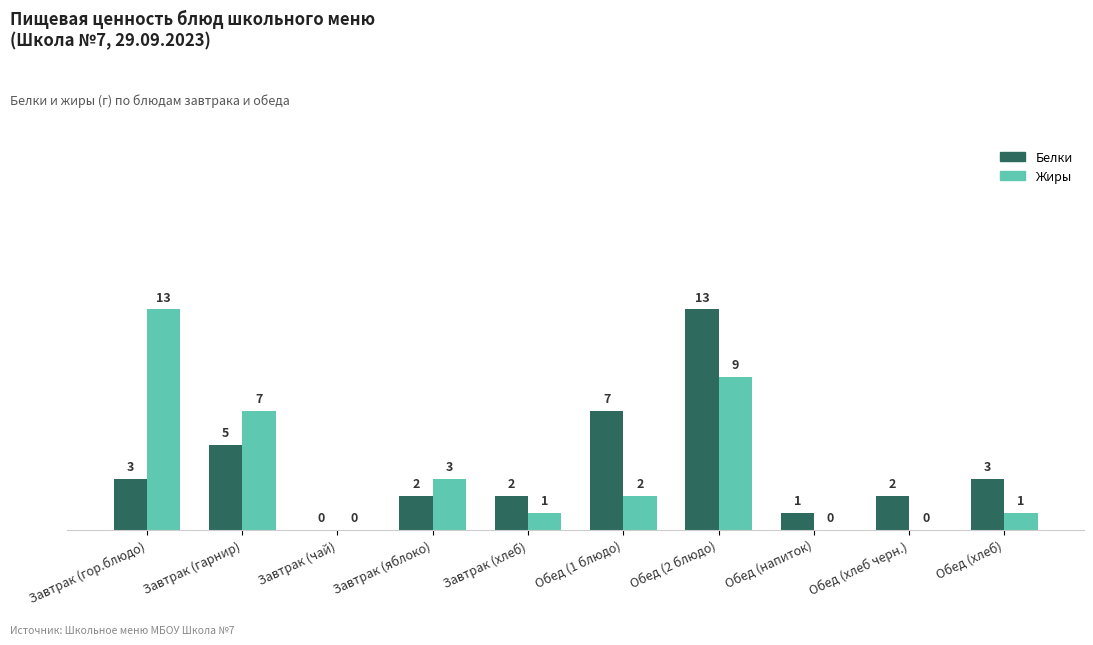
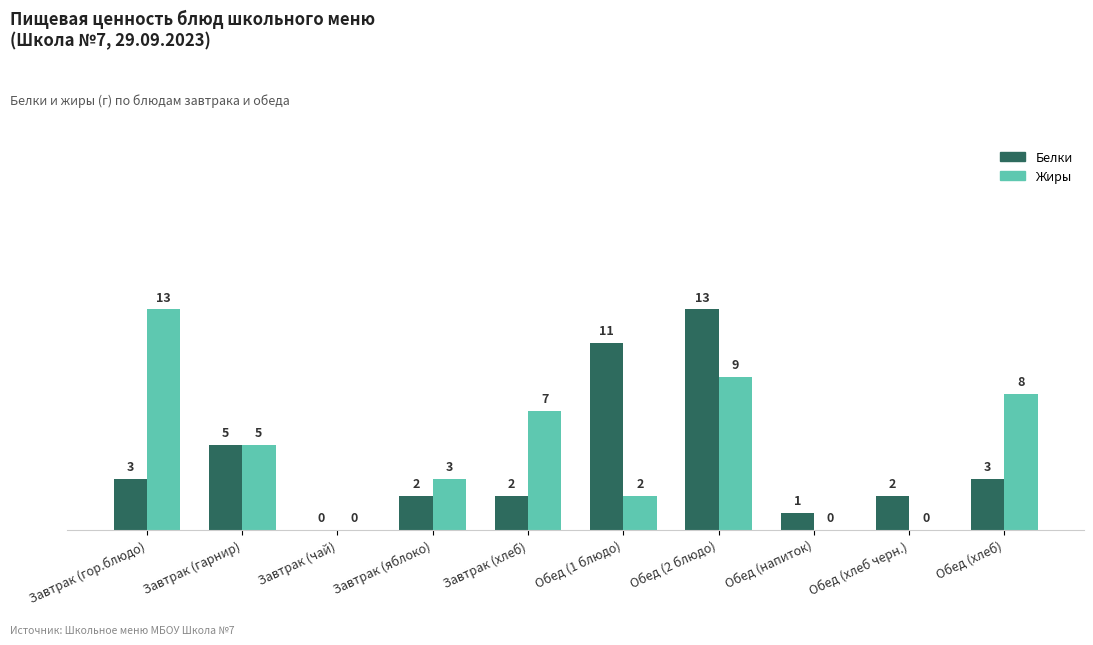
  {
    "Белки": {
      "Завтрак (гор.блюдо)": 3,
      "Завтрак (гарнир)": 5,
      "Завтрак (чай)": 0,
      "Завтрак (яблоко)": 2,
      "Завтрак (хлеб)": 2,
-     "Обед (1 блюдо)": 7,
+     "Обед (1 блюдо)": 11,
      "Обед (2 блюдо)": 13,
      "Обед (напиток)": 1,
      "Обед (хлеб черн.)": 2,
      "Обед (хлеб)": 3
    },
    "Жиры": {
      "Завтрак (гор.блюдо)": 13,
-     "Завтрак (гарнир)": 7,
+     "Завтрак (гарнир)": 5,
      "Завтрак (чай)": 0,
      "Завтрак (яблоко)": 3,
-     "Завтрак (хлеб)": 1,
+     "Завтрак (хлеб)": 7,
      "Обед (1 блюдо)": 2,
      "Обед (2 блюдо)": 9,
      "Обед (напиток)": 0,
      "Обед (хлеб черн.)": 0,
-     "Обед (хлеб)": 1
+     "Обед (хлеб)": 8
    }
  }
